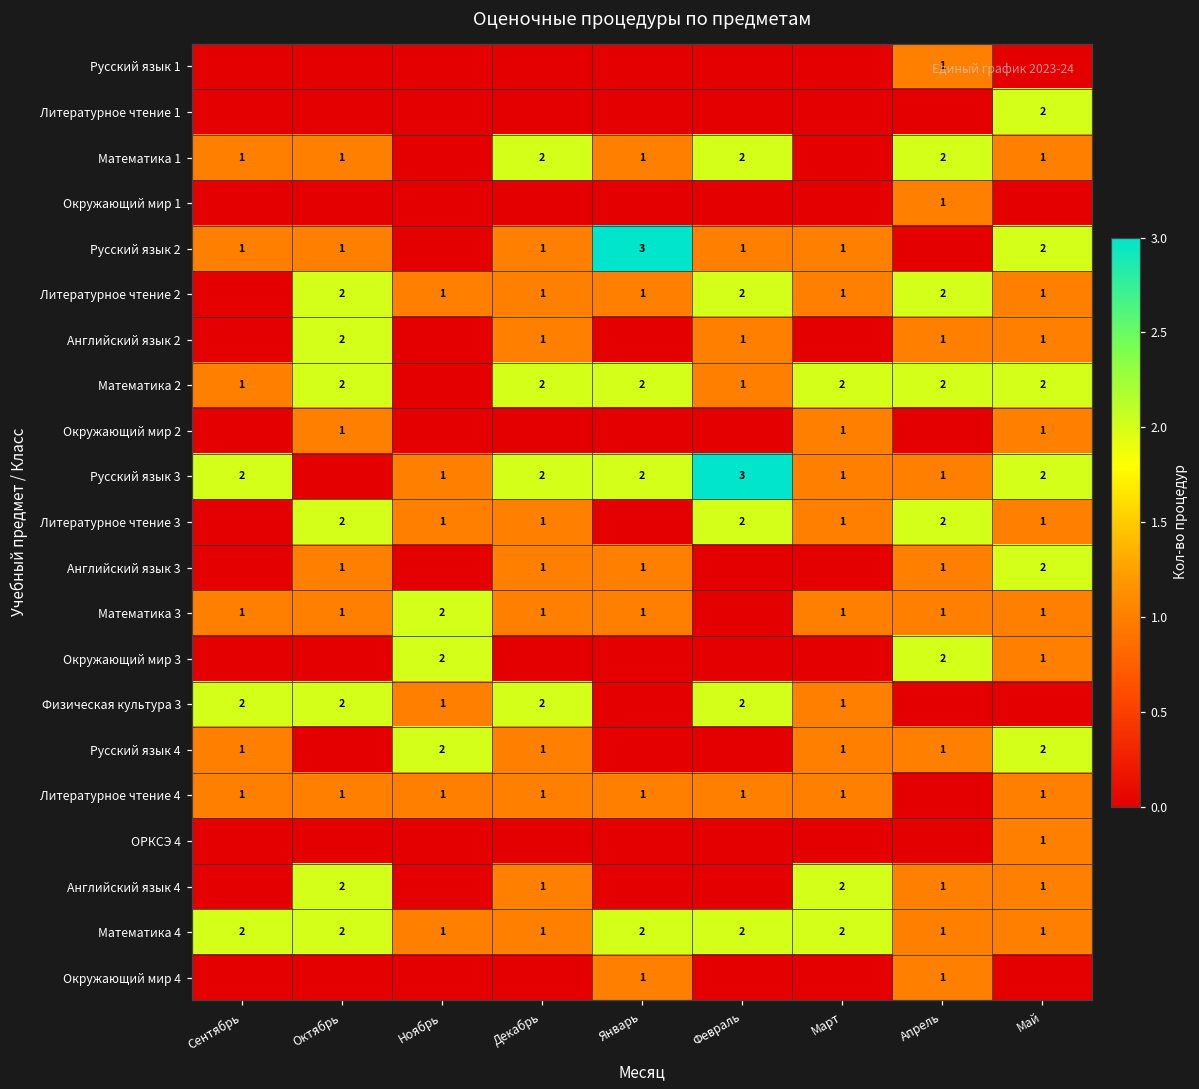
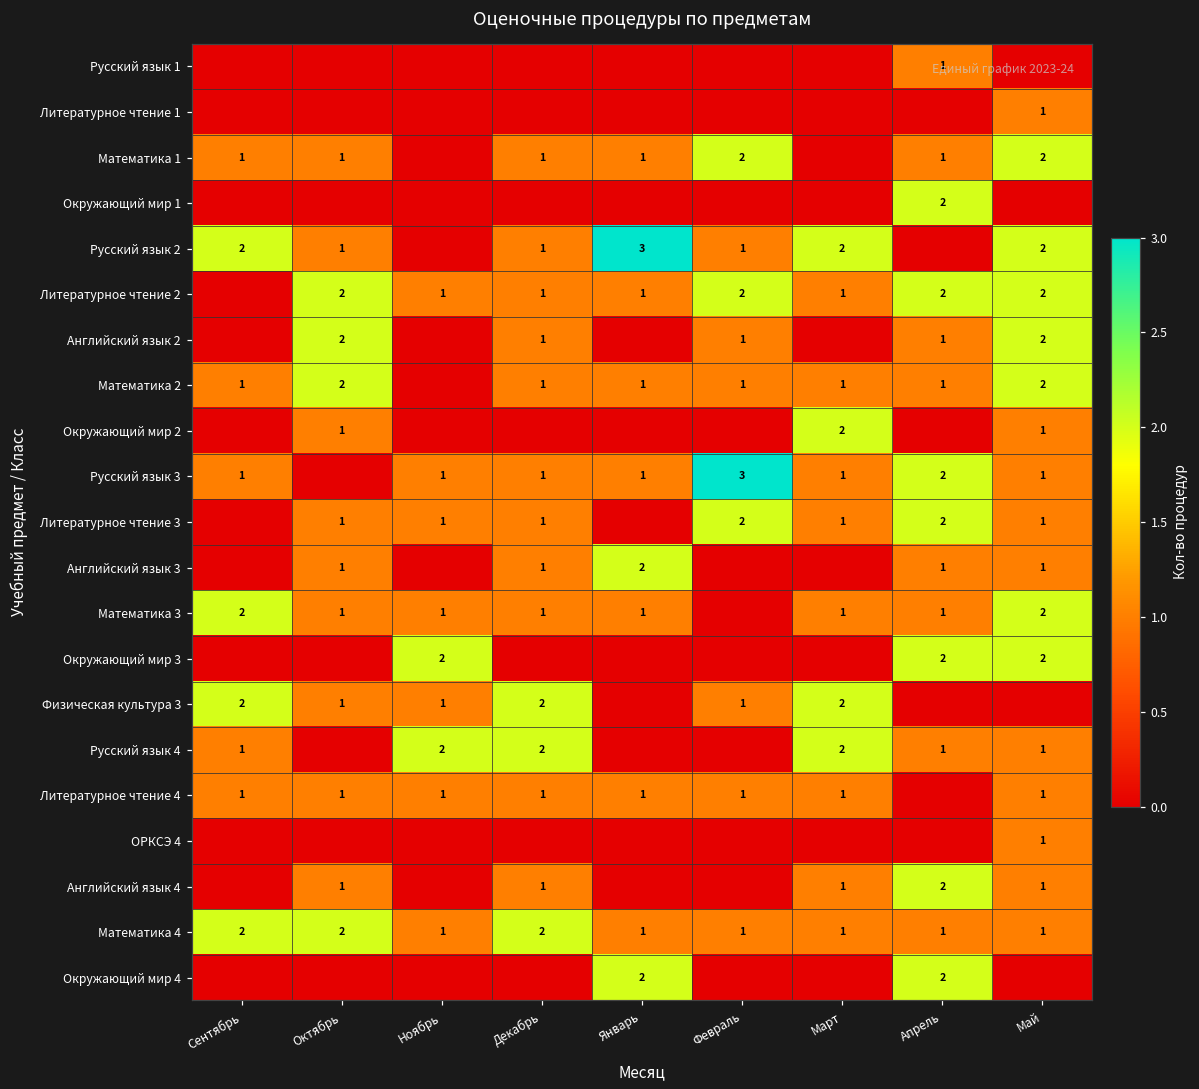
  {
    "Литературное чтение 1": {
-     "Май": 2
+     "Май": 1
    },
    "Математика 1": {
      "Сентябрь": 1,
      "Октябрь": 1,
-     "Декабрь": 2,
+     "Декабрь": 1,
      "Январь": 1,
      "Февраль": 2,
-     "Апрель": 2,
-     "Май": 1
+     "Апрель": 1,
+     "Май": 2
    },
    "Окружающий мир 1": {
-     "Апрель": 1
+     "Апрель": 2
    },
    "Русский язык 2": {
-     "Сентябрь": 1,
+     "Сентябрь": 2,
      "Октябрь": 1,
      "Декабрь": 1,
      "Январь": 3,
      "Февраль": 1,
-     "Март": 1,
+     "Март": 2,
      "Май": 2
    },
    "Литературное чтение 2": {
      "Октябрь": 2,
      "Ноябрь": 1,
      "Декабрь": 1,
      "Январь": 1,
      "Февраль": 2,
      "Март": 1,
      "Апрель": 2,
-     "Май": 1
+     "Май": 2
    },
    "Английский язык 2": {
      "Октябрь": 2,
      "Декабрь": 1,
      "Февраль": 1,
      "Апрель": 1,
-     "Май": 1
+     "Май": 2
    },
    "Математика 2": {
      "Сентябрь": 1,
      "Октябрь": 2,
-     "Декабрь": 2,
-     "Январь": 2,
+     "Декабрь": 1,
+     "Январь": 1,
      "Февраль": 1,
-     "Март": 2,
-     "Апрель": 2,
+     "Март": 1,
+     "Апрель": 1,
      "Май": 2
    },
    "Окружающий мир 2": {
      "Октябрь": 1,
-     "Март": 1,
+     "Март": 2,
      "Май": 1
    },
    "Русский язык 3": {
-     "Сентябрь": 2,
+     "Сентябрь": 1,
      "Ноябрь": 1,
-     "Декабрь": 2,
-     "Январь": 2,
+     "Декабрь": 1,
+     "Январь": 1,
      "Февраль": 3,
      "Март": 1,
-     "Апрель": 1,
-     "Май": 2
+     "Апрель": 2,
+     "Май": 1
    },
    "Литературное чтение 3": {
-     "Октябрь": 2,
+     "Октябрь": 1,
      "Ноябрь": 1,
      "Декабрь": 1,
      "Февраль": 2,
      "Март": 1,
      "Апрель": 2,
      "Май": 1
    },
    "Английский язык 3": {
      "Октябрь": 1,
      "Декабрь": 1,
-     "Январь": 1,
+     "Январь": 2,
      "Апрель": 1,
-     "Май": 2
+     "Май": 1
    },
    "Математика 3": {
-     "Сентябрь": 1,
+     "Сентябрь": 2,
      "Октябрь": 1,
-     "Ноябрь": 2,
+     "Ноябрь": 1,
      "Декабрь": 1,
      "Январь": 1,
      "Март": 1,
      "Апрель": 1,
-     "Май": 1
+     "Май": 2
    },
    "Окружающий мир 3": {
      "Ноябрь": 2,
      "Апрель": 2,
-     "Май": 1
+     "Май": 2
    },
    "Физическая культура 3": {
      "Сентябрь": 2,
-     "Октябрь": 2,
+     "Октябрь": 1,
      "Ноябрь": 1,
      "Декабрь": 2,
-     "Февраль": 2,
-     "Март": 1
+     "Февраль": 1,
+     "Март": 2
    },
    "Русский язык 4": {
      "Сентябрь": 1,
      "Ноябрь": 2,
-     "Декабрь": 1,
-     "Март": 1,
+     "Декабрь": 2,
+     "Март": 2,
      "Апрель": 1,
-     "Май": 2
+     "Май": 1
    },
    "Литературное чтение 4": {
      "Сентябрь": 1,
      "Октябрь": 1,
      "Ноябрь": 1,
      "Декабрь": 1,
      "Январь": 1,
      "Февраль": 1,
      "Март": 1,
      "Май": 1
    },
    "ОРКСЭ 4": {
      "Май": 1
    },
    "Английский язык 4": {
-     "Октябрь": 2,
+     "Октябрь": 1,
      "Декабрь": 1,
-     "Март": 2,
-     "Апрель": 1,
+     "Март": 1,
+     "Апрель": 2,
      "Май": 1
    },
    "Математика 4": {
      "Сентябрь": 2,
      "Октябрь": 2,
      "Ноябрь": 1,
-     "Декабрь": 1,
-     "Январь": 2,
-     "Февраль": 2,
-     "Март": 2,
+     "Декабрь": 2,
+     "Январь": 1,
+     "Февраль": 1,
+     "Март": 1,
      "Апрель": 1,
      "Май": 1
    },
    "Окружающий мир 4": {
-     "Январь": 1,
-     "Апрель": 1
+     "Январь": 2,
+     "Апрель": 2
    }
  }
